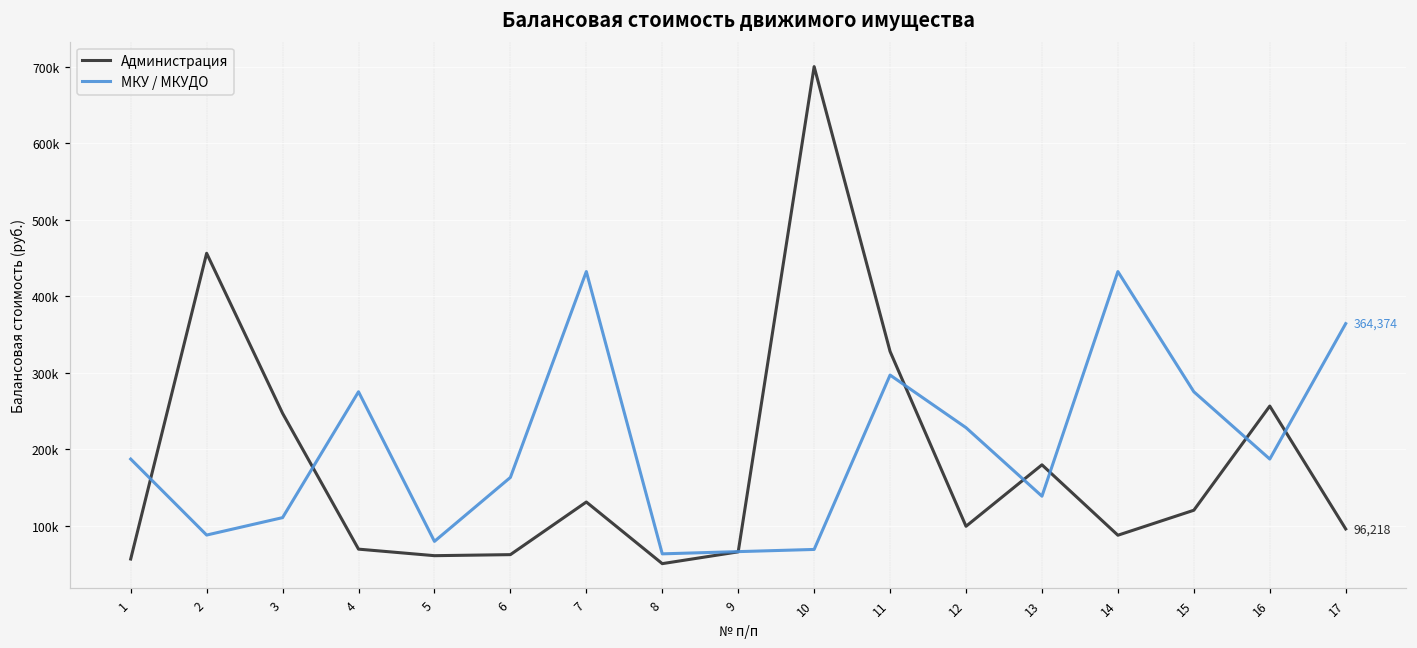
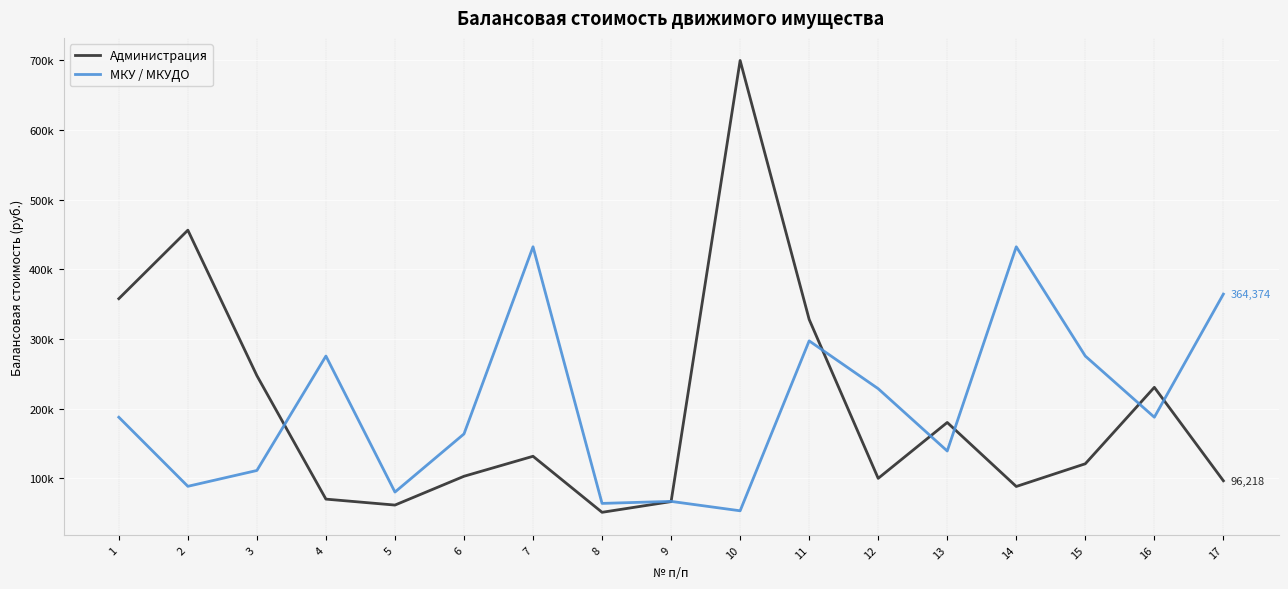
  {
    "Администрация": {
-     "1": 60000,
+     "1": 360000,
      "2": 460000,
      "3": 250000,
      "4": 70000,
      "5": 60000,
-     "6": 60000,
+     "6": 100000,
      "7": 130000,
      "8": 50000,
      "10": 700000,
      "11": 330000,
      "12": 100000,
      "13": 180000,
      "14": 90000,
      "15": 120000,
-     "16": 260000
+     "16": 230000
    },
    "МКУ / МКУДО": {
      "1": 190000,
      "2": 90000,
      "3": 110000,
      "4": 280000,
      "5": 80000,
      "6": 160000,
      "7": 430000,
      "8": 60000,
-     "10": 70000,
+     "10": 50000,
      "11": 300000,
      "12": 230000,
      "13": 140000,
      "14": 430000,
      "15": 280000,
      "16": 190000
    }
  }
